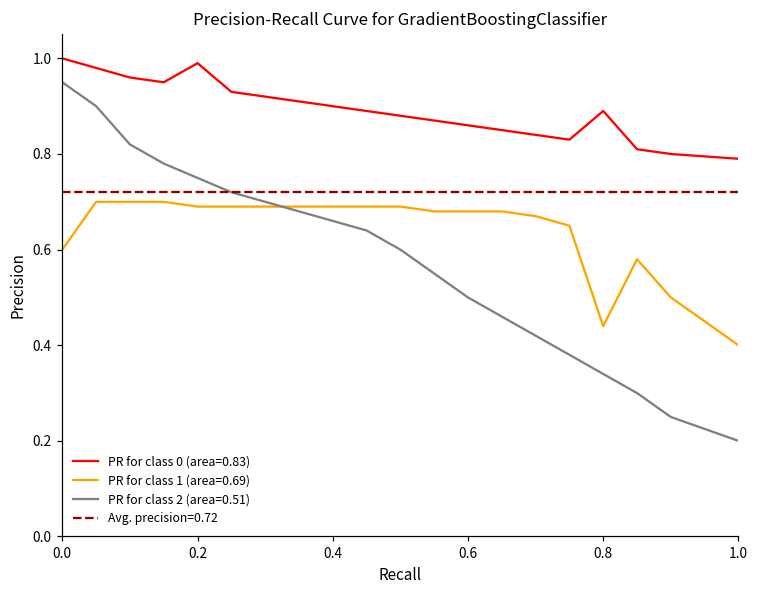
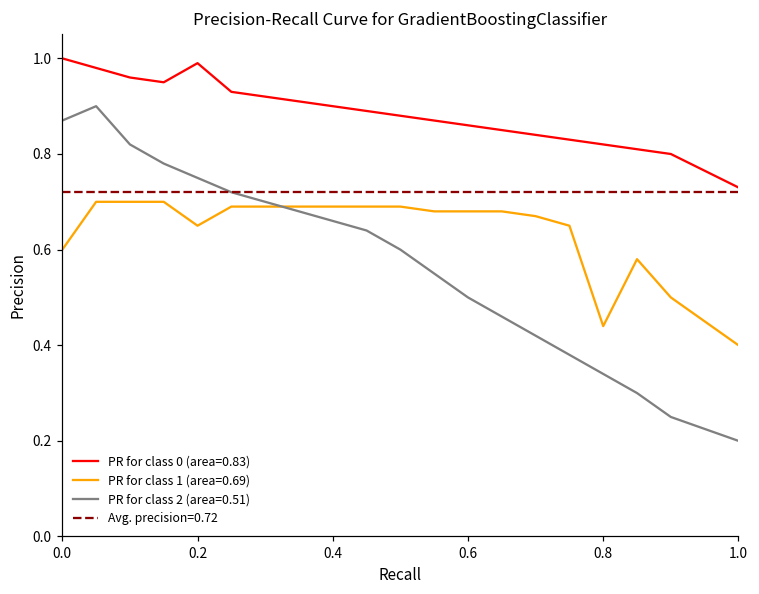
  {
    "PR for class 0 (area=0.83)": {
      "0.0": 1.00,
      "0.2": 0.99,
      "0.4": 0.90,
      "0.6": 0.86,
-     "0.8": 0.89,
-     "1.0": 0.79
+     "0.8": 0.82,
+     "1.0": 0.73
    },
    "PR for class 1 (area=0.69)": {
      "0.0": 0.60,
-     "0.2": 0.69,
+     "0.2": 0.65,
      "0.4": 0.69,
      "0.6": 0.68,
      "0.8": 0.44,
      "1.0": 0.40
    },
    "PR for class 2 (area=0.51)": {
-     "0.0": 0.95,
+     "0.0": 0.87,
      "0.2": 0.75,
      "0.4": 0.66,
      "0.6": 0.50,
      "0.8": 0.34,
      "1.0": 0.20
    }
  }
